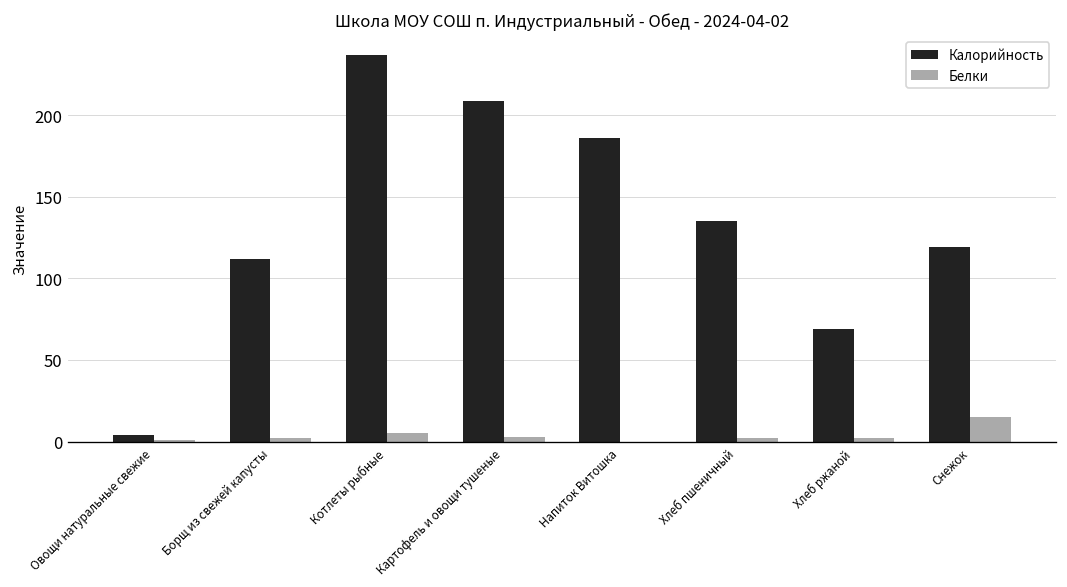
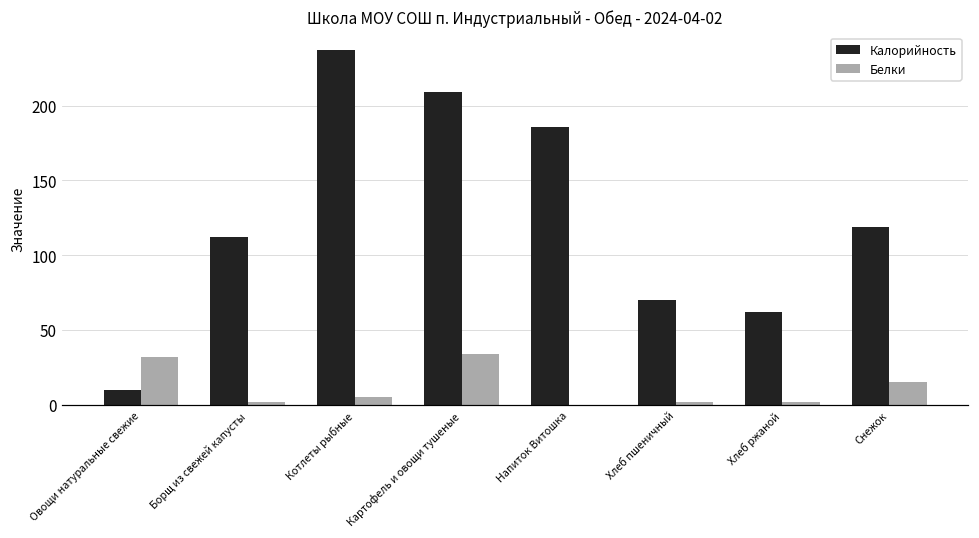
  {
    "Калорийность": {
-     "Овощи натуральные свежие": 4,
+     "Овощи натуральные свежие": 10,
      "Борщ из свежей капусты": 112,
      "Котлеты рыбные": 237,
      "Картофель и овощи тушеные": 209,
      "Напиток Витошка": 186,
-     "Хлеб пшеничный": 135,
-     "Хлеб ржаной": 69,
+     "Хлеб пшеничный": 70,
+     "Хлеб ржаной": 62,
      "Снежок": 119
    },
    "Белки": {
-     "Овощи натуральные свежие": 1,
+     "Овощи натуральные свежие": 32,
      "Борщ из свежей капусты": 2,
      "Котлеты рыбные": 5,
-     "Картофель и овощи тушеные": 3,
+     "Картофель и овощи тушеные": 34,
      "Напиток Витошка": 0,
      "Хлеб пшеничный": 2,
      "Хлеб ржаной": 2,
      "Снежок": 15
    }
  }
